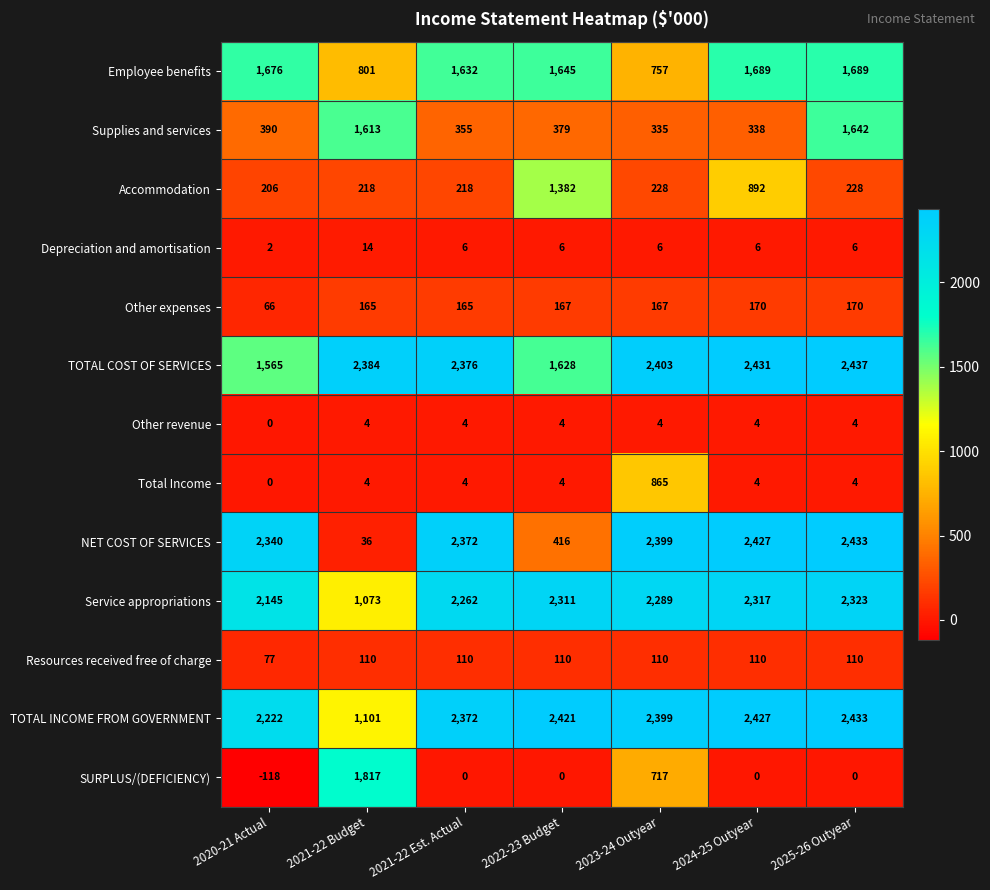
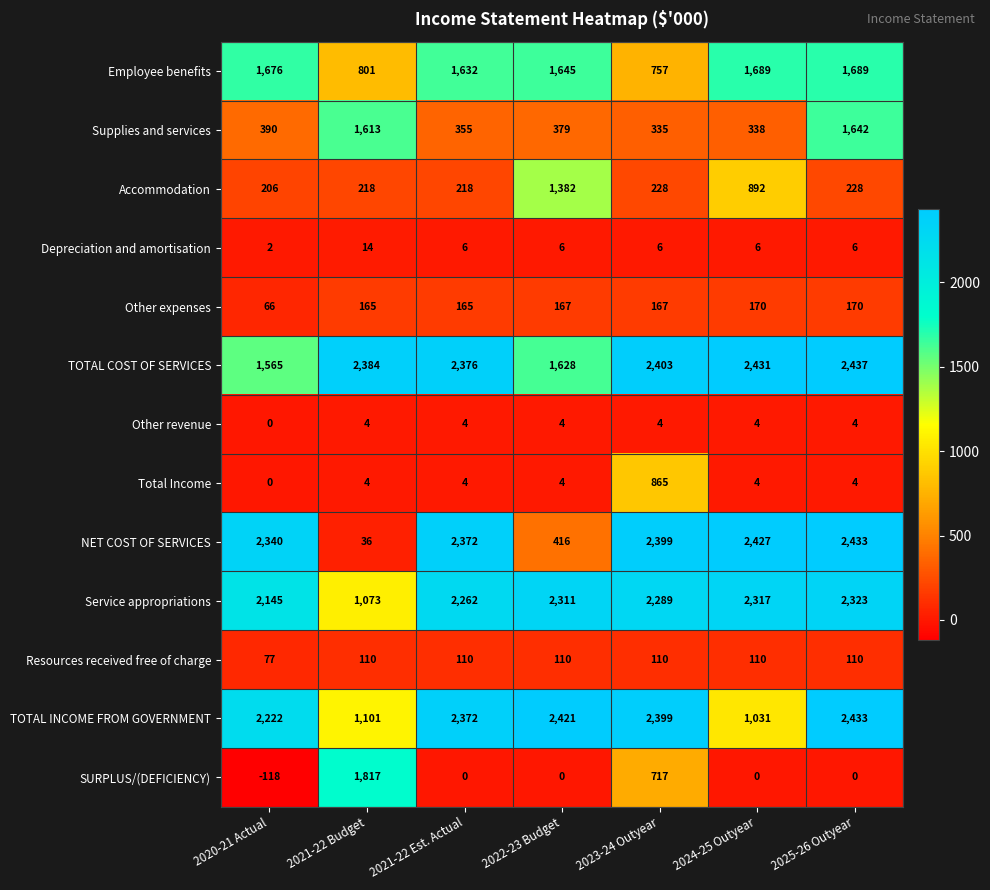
  {
    "Employee benefits": {
      "2020-21 Actual": "1,676",
      "2021-22 Budget": "801",
      "2021-22 Est. Actual": "1,632",
      "2022-23 Budget": "1,645",
      "2023-24 Outyear": "757",
      "2024-25 Outyear": "1,689",
      "2025-26 Outyear": "1,689"
    },
    "Supplies and services": {
      "2020-21 Actual": "390",
      "2021-22 Budget": "1,613",
      "2021-22 Est. Actual": "355",
      "2022-23 Budget": "379",
      "2023-24 Outyear": "335",
      "2024-25 Outyear": "338",
      "2025-26 Outyear": "1,642"
    },
    "Accommodation": {
      "2020-21 Actual": "206",
      "2021-22 Budget": "218",
      "2021-22 Est. Actual": "218",
      "2022-23 Budget": "1,382",
      "2023-24 Outyear": "228",
      "2024-25 Outyear": "892",
      "2025-26 Outyear": "228"
    },
    "Depreciation and amortisation": {
      "2020-21 Actual": "2",
      "2021-22 Budget": "14",
      "2021-22 Est. Actual": "6",
      "2022-23 Budget": "6",
      "2023-24 Outyear": "6",
      "2024-25 Outyear": "6",
      "2025-26 Outyear": "6"
    },
    "Other expenses": {
      "2020-21 Actual": "66",
      "2021-22 Budget": "165",
      "2021-22 Est. Actual": "165",
      "2022-23 Budget": "167",
      "2023-24 Outyear": "167",
      "2024-25 Outyear": "170",
      "2025-26 Outyear": "170"
    },
    "TOTAL COST OF SERVICES": {
      "2020-21 Actual": "1,565",
      "2021-22 Budget": "2,384",
      "2021-22 Est. Actual": "2,376",
      "2022-23 Budget": "1,628",
      "2023-24 Outyear": "2,403",
      "2024-25 Outyear": "2,431",
      "2025-26 Outyear": "2,437"
    },
    "Other revenue": {
      "2020-21 Actual": "0",
      "2021-22 Budget": "4",
      "2021-22 Est. Actual": "4",
      "2022-23 Budget": "4",
      "2023-24 Outyear": "4",
      "2024-25 Outyear": "4",
      "2025-26 Outyear": "4"
    },
    "Total Income": {
      "2020-21 Actual": "0",
      "2021-22 Budget": "4",
      "2021-22 Est. Actual": "4",
      "2022-23 Budget": "4",
      "2023-24 Outyear": "865",
      "2024-25 Outyear": "4",
      "2025-26 Outyear": "4"
    },
    "NET COST OF SERVICES": {
      "2020-21 Actual": "2,340",
      "2021-22 Budget": "36",
      "2021-22 Est. Actual": "2,372",
      "2022-23 Budget": "416",
      "2023-24 Outyear": "2,399",
      "2024-25 Outyear": "2,427",
      "2025-26 Outyear": "2,433"
    },
    "Service appropriations": {
      "2020-21 Actual": "2,145",
      "2021-22 Budget": "1,073",
      "2021-22 Est. Actual": "2,262",
      "2022-23 Budget": "2,311",
      "2023-24 Outyear": "2,289",
      "2024-25 Outyear": "2,317",
      "2025-26 Outyear": "2,323"
    },
    "Resources received free of charge": {
      "2020-21 Actual": "77",
      "2021-22 Budget": "110",
      "2021-22 Est. Actual": "110",
      "2022-23 Budget": "110",
      "2023-24 Outyear": "110",
      "2024-25 Outyear": "110",
      "2025-26 Outyear": "110"
    },
    "TOTAL INCOME FROM GOVERNMENT": {
      "2020-21 Actual": "2,222",
      "2021-22 Budget": "1,101",
      "2021-22 Est. Actual": "2,372",
      "2022-23 Budget": "2,421",
      "2023-24 Outyear": "2,399",
-     "2024-25 Outyear": "2,427",
+     "2024-25 Outyear": "1,031",
      "2025-26 Outyear": "2,433"
    },
    "SURPLUS/(DEFICIENCY)": {
      "2020-21 Actual": "-118",
      "2021-22 Budget": "1,817",
      "2021-22 Est. Actual": "0",
      "2022-23 Budget": "0",
      "2023-24 Outyear": "717",
      "2024-25 Outyear": "0",
      "2025-26 Outyear": "0"
    }
  }
